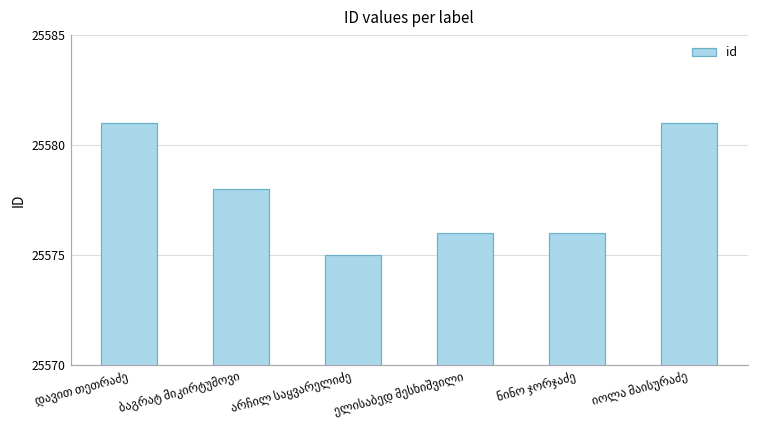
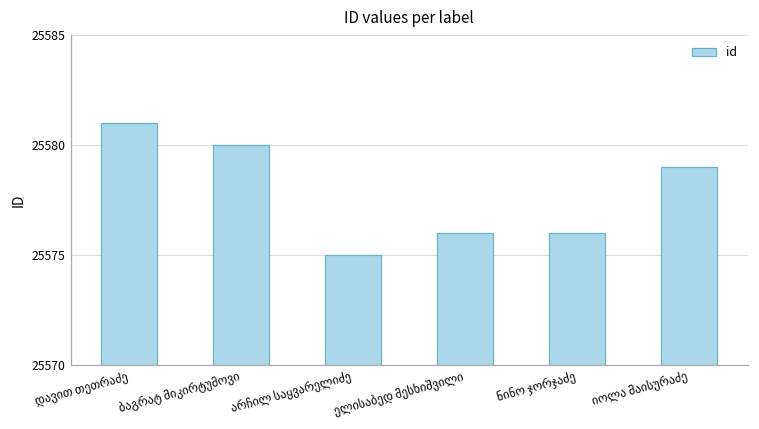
  {
    "დავით თეთრაძე": 25581,
-   "ბაგრატ მიკირტუმოვი": 25578,
+   "ბაგრატ მიკირტუმოვი": 25580,
    "არჩილ საყვარელიძე": 25575,
    "ელისაბედ მესხიშვილი": 25576,
    "ნინო ჯორჯაძე": 25576,
-   "იოლა მაისურაძე": 25581
+   "იოლა მაისურაძე": 25579
  }
